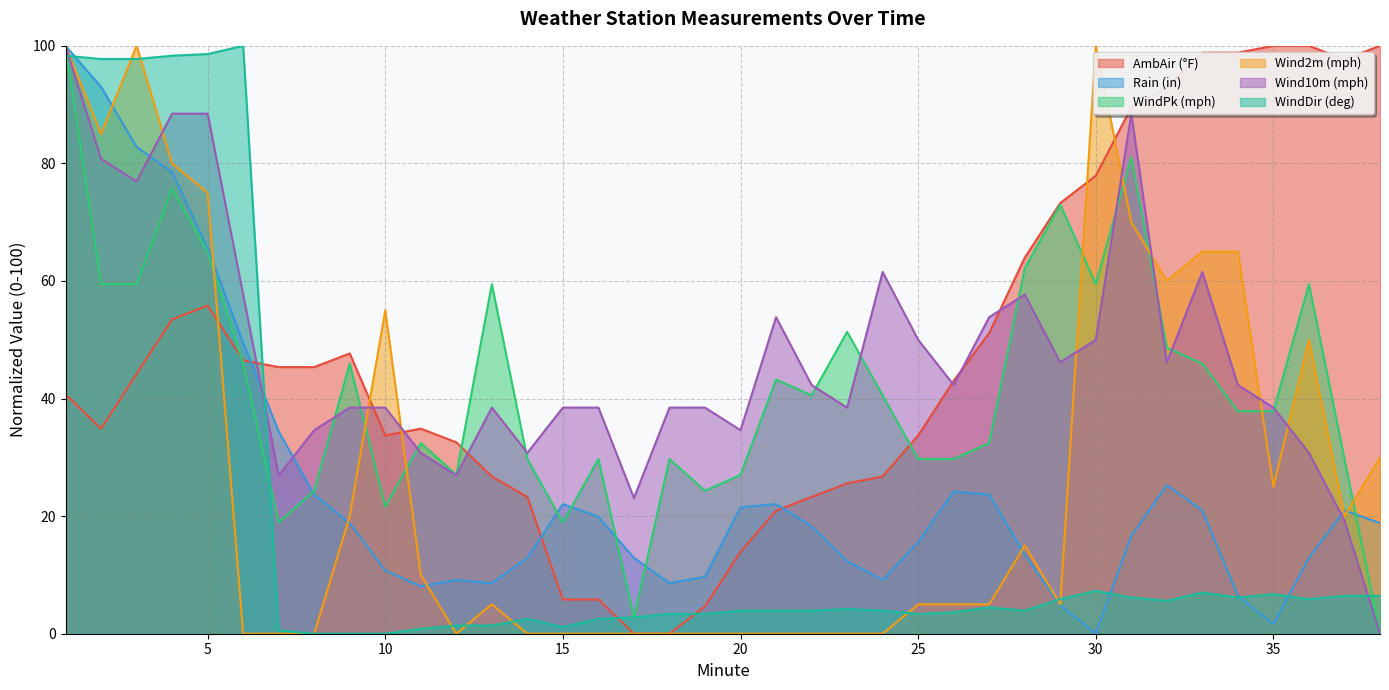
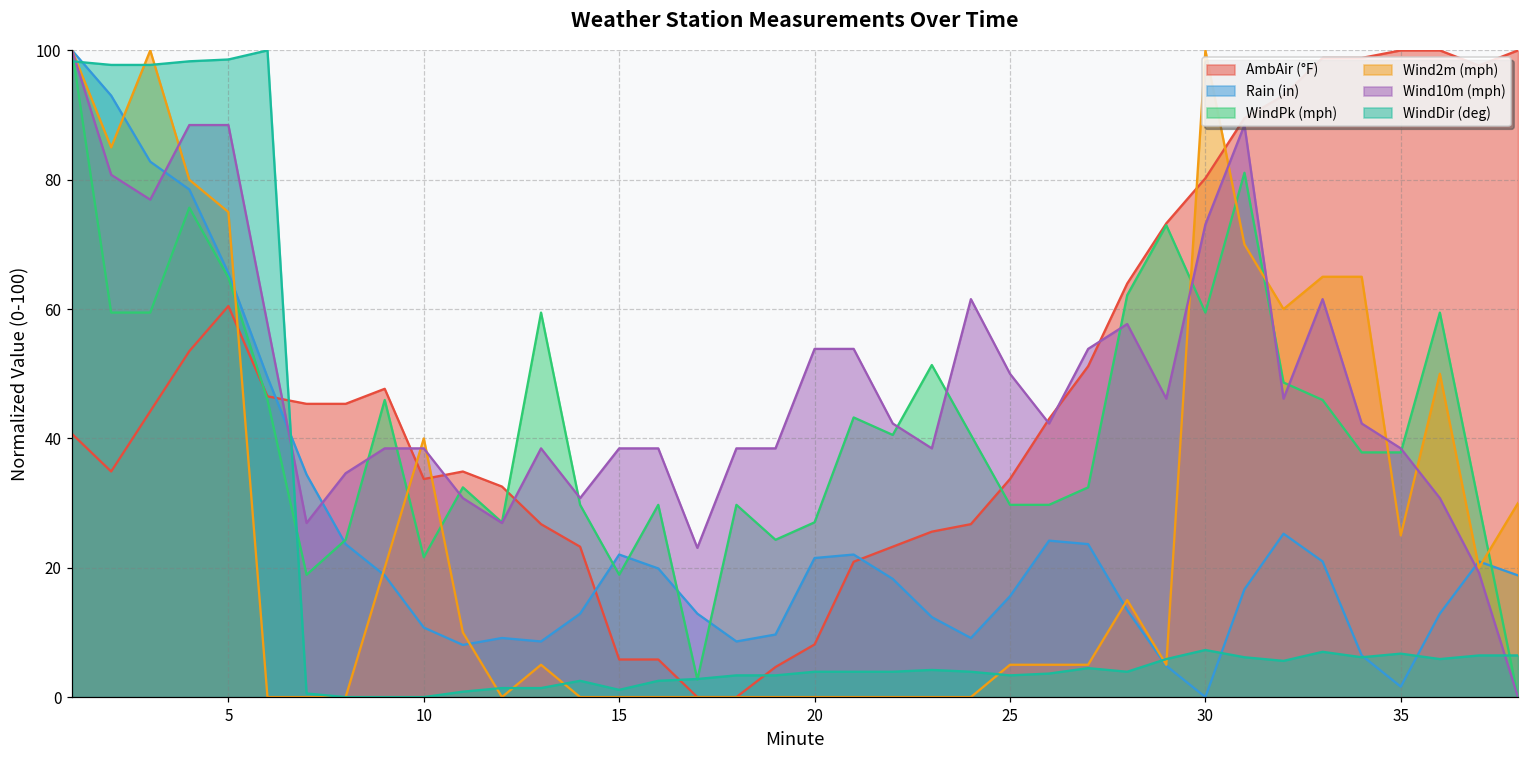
  {
    "AmbAir (°F)": {
-     "5": 56,
+     "5": 60,
      "10": 34,
      "15": 6,
-     "20": 14,
+     "20": 8,
      "25": 34,
-     "30": 78,
+     "30": 80,
      "35": 100
    },
    "Wind2m (mph)": {
      "5": 75,
-     "10": 55,
+     "10": 40,
      "15": 0,
      "20": 0,
      "25": 5,
      "30": 100,
      "35": 25
    },
    "Wind10m (mph)": {
      "5": 88,
      "10": 38,
      "15": 38,
-     "20": 35,
+     "20": 54,
      "25": 50,
-     "30": 50,
+     "30": 73,
      "35": 38
    }
  }
